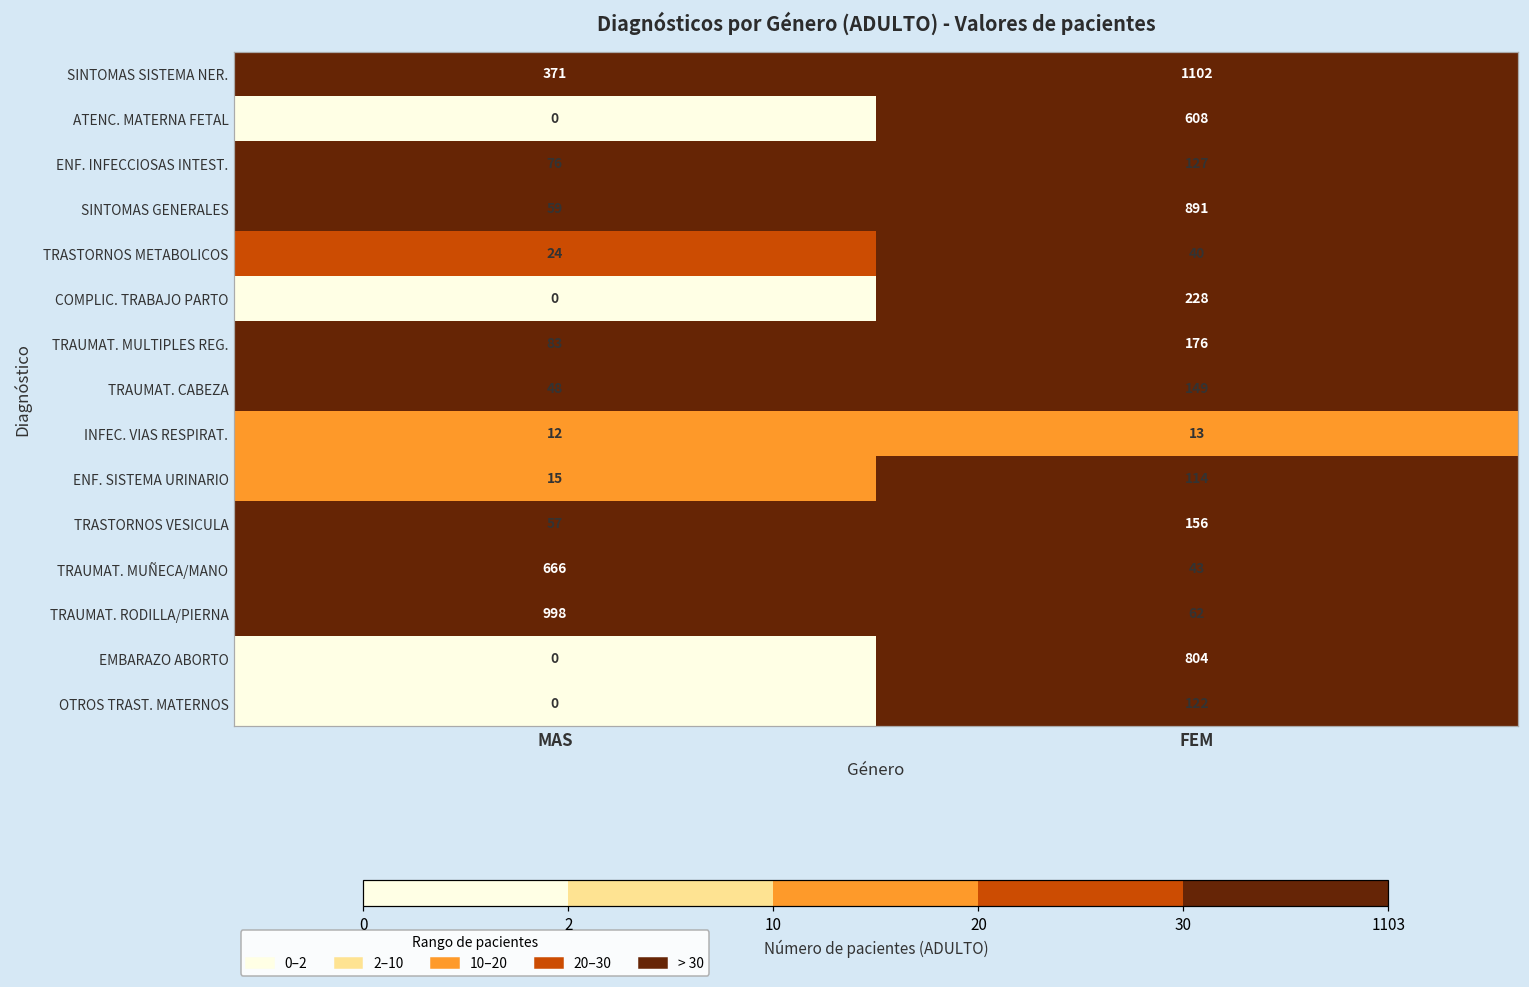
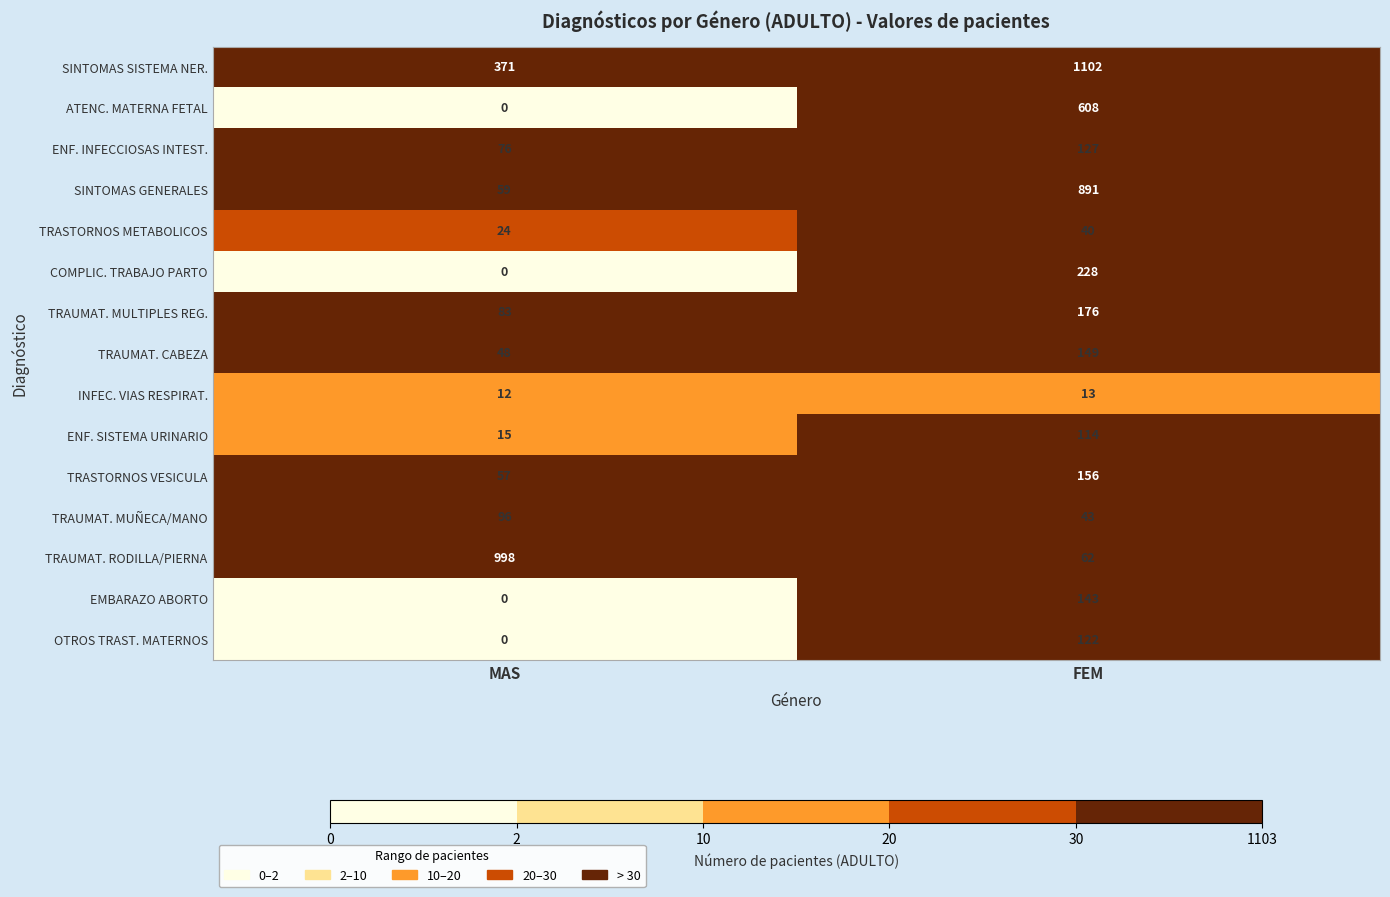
  {
    "SINTOMAS SISTEMA NER.": {
      "MAS": 371,
      "FEM": 1102
    },
    "ATENC. MATERNA FETAL": {
      "MAS": 0,
      "FEM": 608
    },
    "ENF. INFECCIOSAS INTEST.": {
      "MAS": 76,
      "FEM": 127
    },
    "SINTOMAS GENERALES": {
      "MAS": 59,
      "FEM": 891
    },
    "TRASTORNOS METABOLICOS": {
      "MAS": 24,
      "FEM": 40
    },
    "COMPLIC. TRABAJO PARTO": {
      "MAS": 0,
      "FEM": 228
    },
    "TRAUMAT. MULTIPLES REG.": {
      "MAS": 83,
      "FEM": 176
    },
    "TRAUMAT. CABEZA": {
      "MAS": 48,
      "FEM": 149
    },
    "INFEC. VIAS RESPIRAT.": {
      "MAS": 12,
      "FEM": 13
    },
    "ENF. SISTEMA URINARIO": {
      "MAS": 15,
      "FEM": 114
    },
    "TRASTORNOS VESICULA": {
      "MAS": 57,
      "FEM": 156
    },
    "TRAUMAT. MUÑECA/MANO": {
-     "MAS": 666,
+     "MAS": 96,
      "FEM": 43
    },
    "TRAUMAT. RODILLA/PIERNA": {
      "MAS": 998,
      "FEM": 62
    },
    "EMBARAZO ABORTO": {
      "MAS": 0,
-     "FEM": 804
+     "FEM": 143
    },
    "OTROS TRAST. MATERNOS": {
      "MAS": 0,
      "FEM": 122
    }
  }
